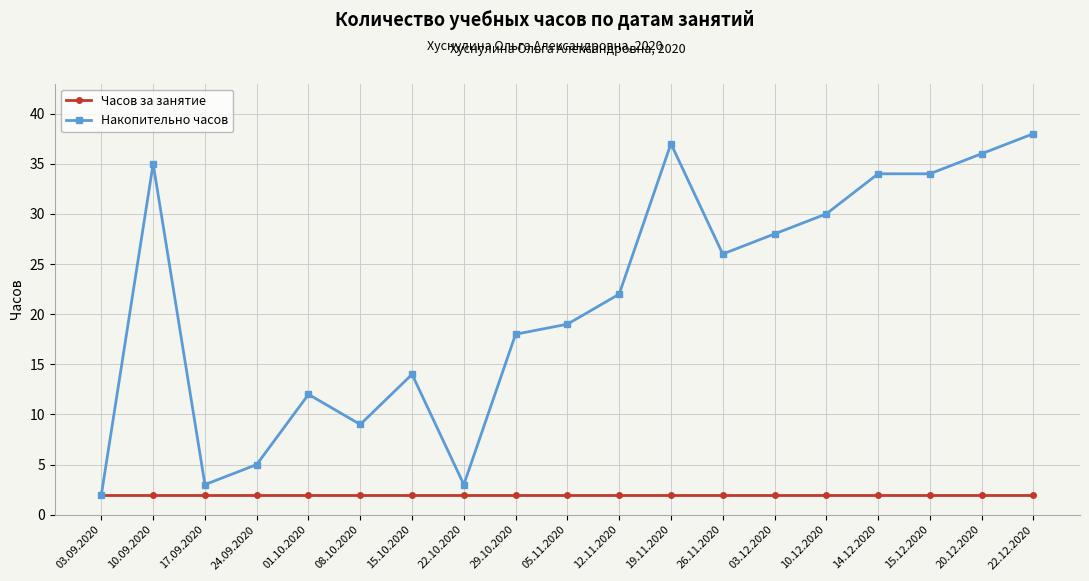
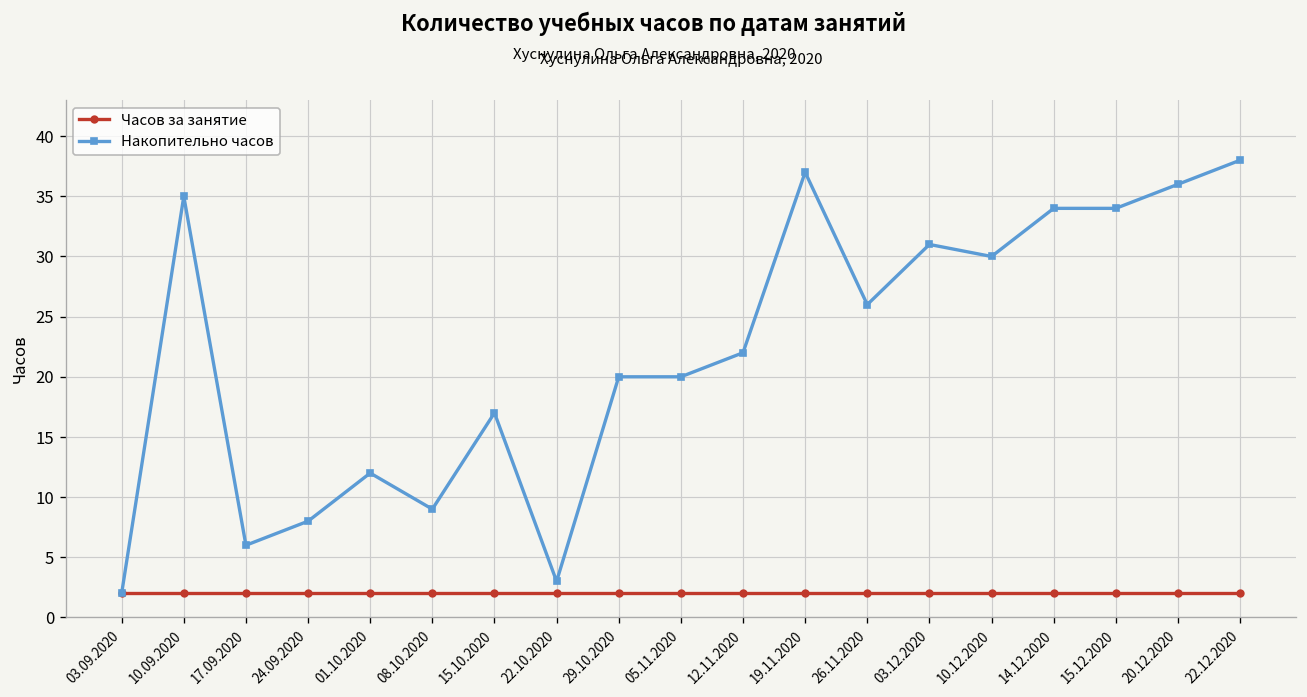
  {
    "Часов за занятие": {
      "10.09.2020": 2,
      "17.09.2020": 2,
      "24.09.2020": 2,
      "01.10.2020": 2,
      "08.10.2020": 2,
      "15.10.2020": 2,
      "22.10.2020": 2,
      "29.10.2020": 2,
      "05.11.2020": 2,
      "12.11.2020": 2,
      "19.11.2020": 2,
      "26.11.2020": 2,
      "03.12.2020": 2,
      "10.12.2020": 2,
      "14.12.2020": 2,
      "15.12.2020": 2,
      "20.12.2020": 2,
      "22.12.2020": 2
    },
    "Накопительно часов": {
      "10.09.2020": 35,
-     "17.09.2020": 3,
-     "24.09.2020": 5,
+     "17.09.2020": 6,
+     "24.09.2020": 8,
      "01.10.2020": 12,
      "08.10.2020": 9,
-     "15.10.2020": 14,
+     "15.10.2020": 17,
      "22.10.2020": 3,
-     "29.10.2020": 18,
-     "05.11.2020": 19,
+     "29.10.2020": 20,
+     "05.11.2020": 20,
      "12.11.2020": 22,
      "19.11.2020": 37,
      "26.11.2020": 26,
-     "03.12.2020": 28,
+     "03.12.2020": 31,
      "10.12.2020": 30,
      "14.12.2020": 34,
      "15.12.2020": 34,
      "20.12.2020": 36,
      "22.12.2020": 38
    }
  }
